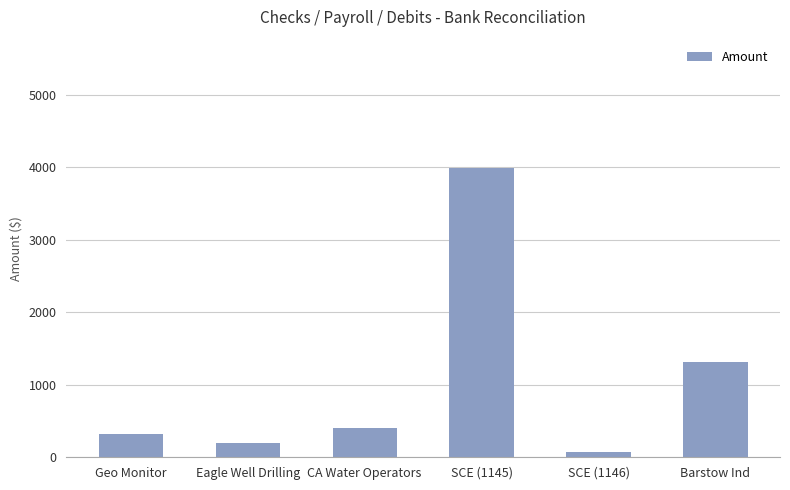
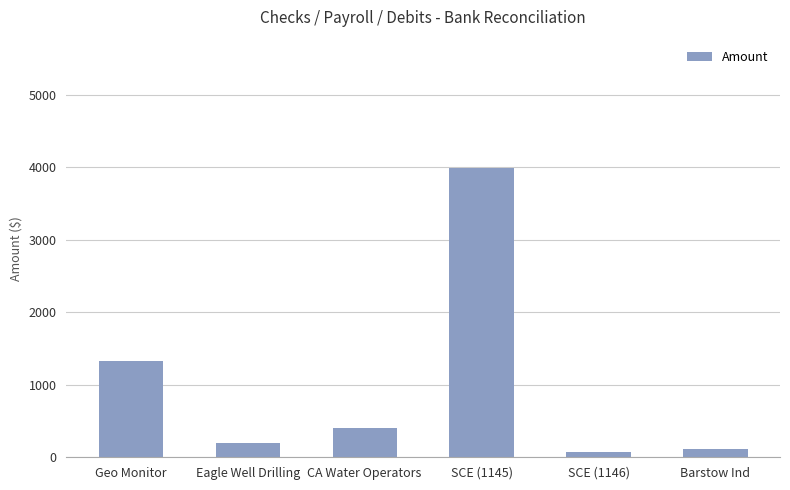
  {
-   "Geo Monitor": 300,
+   "Geo Monitor": 1300,
    "Eagle Well Drilling": 200,
    "CA Water Operators": 400,
    "SCE (1145)": 4000,
    "SCE (1146)": 100,
-   "Barstow Ind": 1300
+   "Barstow Ind": 100
  }
